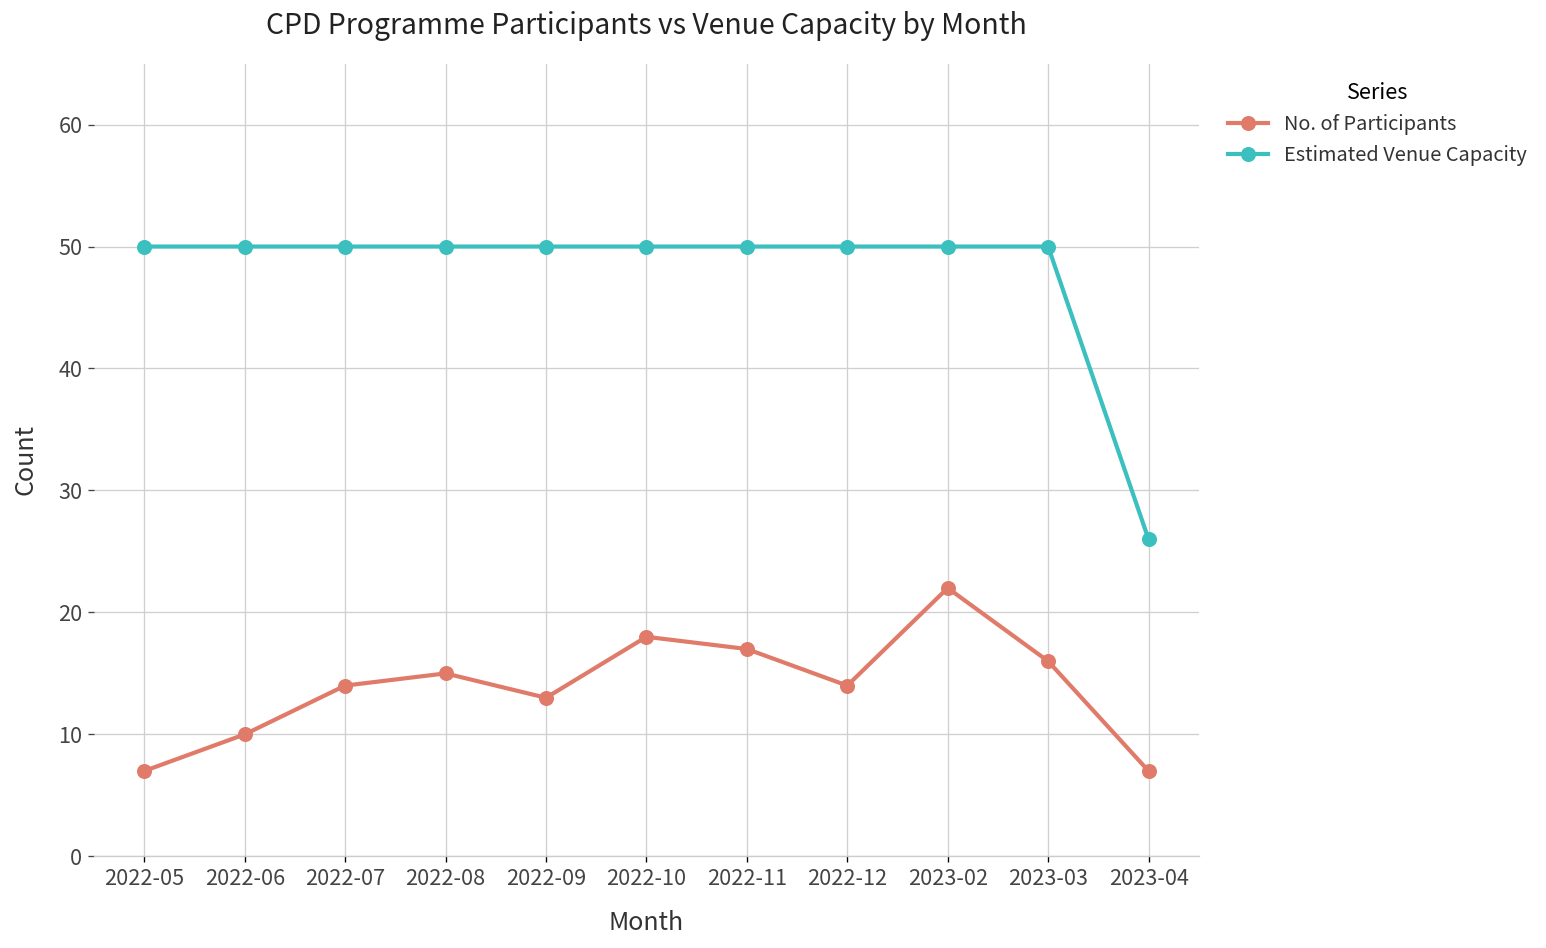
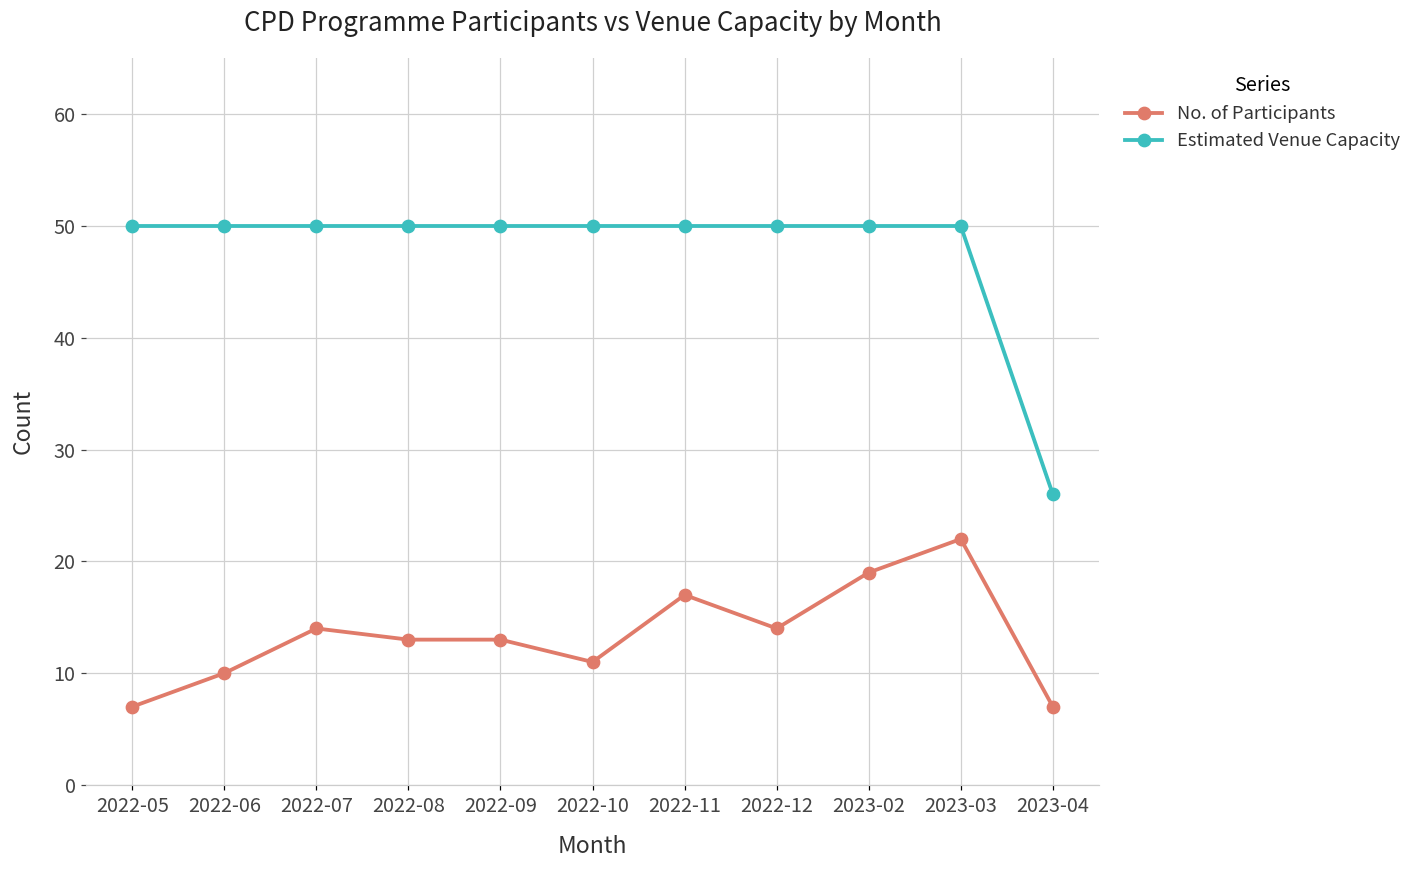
  {
    "No. of Participants": {
      "2022-05": 7,
      "2022-06": 10,
      "2022-07": 14,
-     "2022-08": 15,
+     "2022-08": 13,
      "2022-09": 13,
-     "2022-10": 18,
+     "2022-10": 11,
      "2022-11": 17,
      "2022-12": 14,
-     "2023-02": 22,
-     "2023-03": 16,
+     "2023-02": 19,
+     "2023-03": 22,
      "2023-04": 7
    },
    "Estimated Venue Capacity": {
      "2022-05": 50,
      "2022-06": 50,
      "2022-07": 50,
      "2022-08": 50,
      "2022-09": 50,
      "2022-10": 50,
      "2022-11": 50,
      "2022-12": 50,
      "2023-02": 50,
      "2023-03": 50,
      "2023-04": 26
    }
  }
